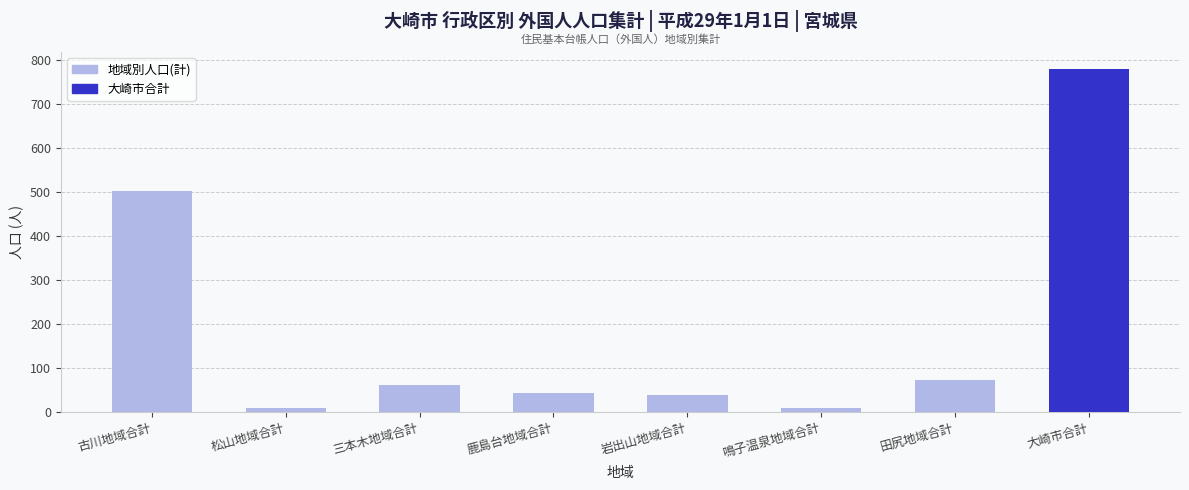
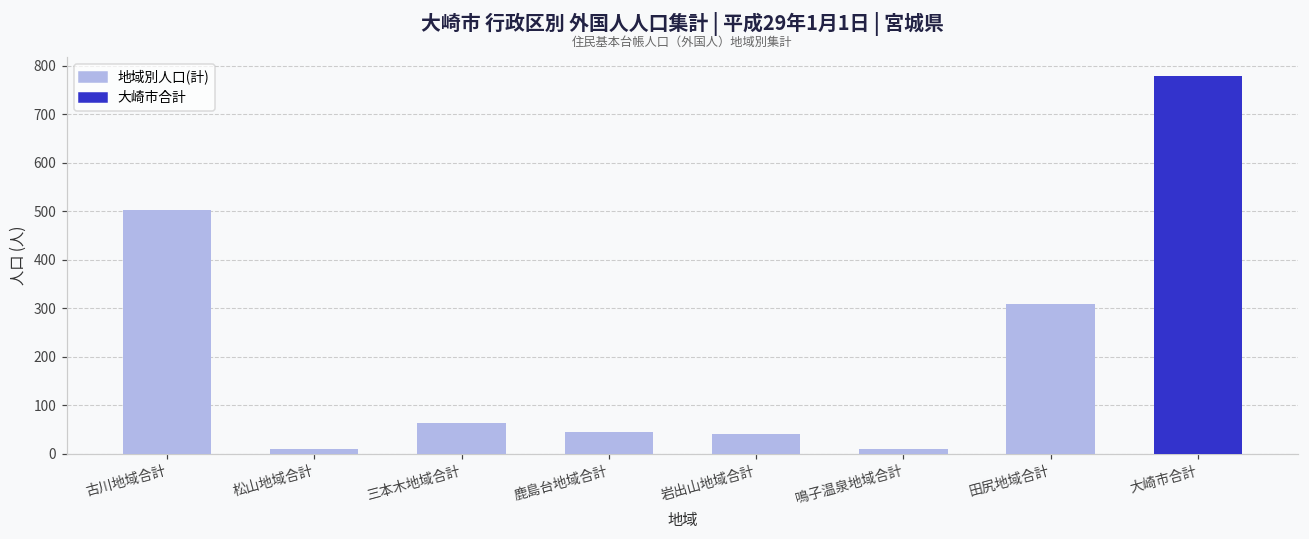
  {
    "古川地域合計": 500,
    "松山地域合計": 10,
    "三本木地域合計": 60,
    "鹿島台地域合計": 40,
    "岩出山地域合計": 40,
    "鳴子温泉地域合計": 10,
-   "田尻地域合計": 70,
+   "田尻地域合計": 310,
    "大崎市合計": 780
  }
